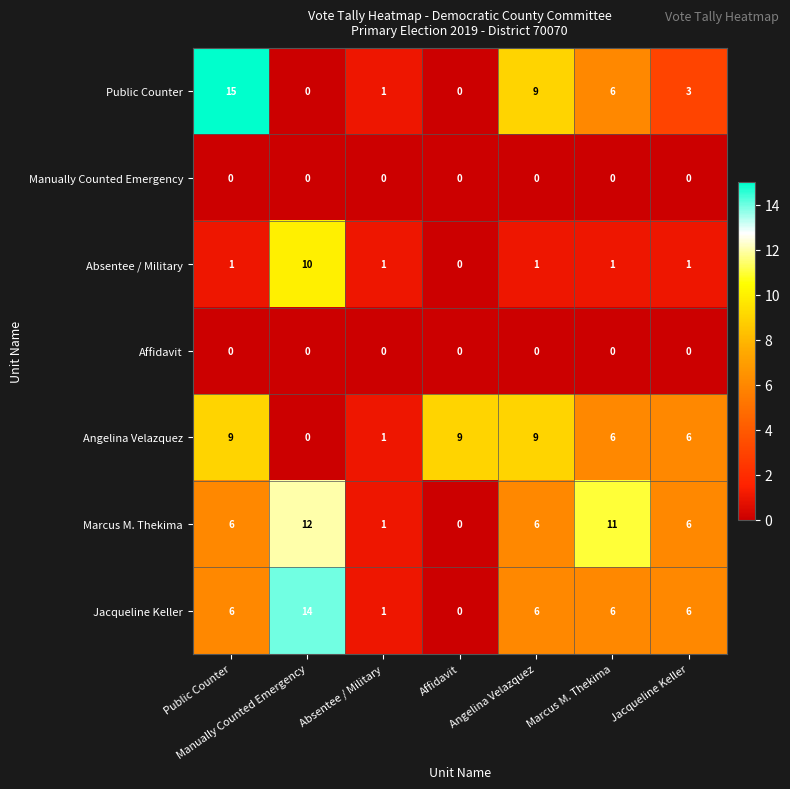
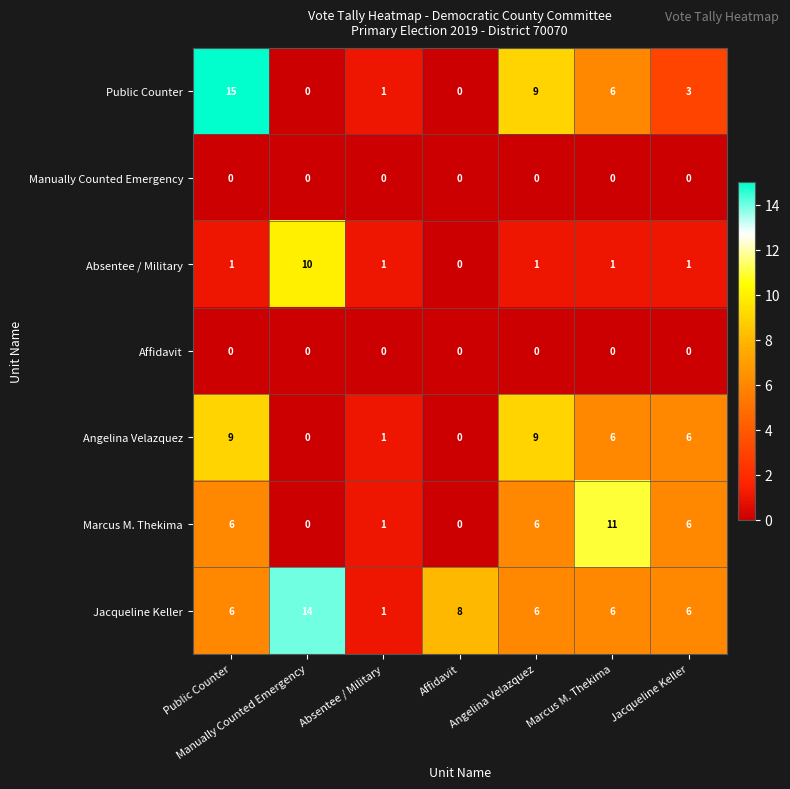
  {
    "Public Counter": {
      "Public Counter": 15,
      "Manually Counted Emergency": 0,
      "Absentee / Military": 1,
      "Affidavit": 0,
      "Angelina Velazquez": 9,
      "Marcus M. Thekima": 6,
      "Jacqueline Keller": 3
    },
    "Manually Counted Emergency": {
      "Public Counter": 0,
      "Manually Counted Emergency": 0,
      "Absentee / Military": 0,
      "Affidavit": 0,
      "Angelina Velazquez": 0,
      "Marcus M. Thekima": 0,
      "Jacqueline Keller": 0
    },
    "Absentee / Military": {
      "Public Counter": 1,
      "Manually Counted Emergency": 10,
      "Absentee / Military": 1,
      "Affidavit": 0,
      "Angelina Velazquez": 1,
      "Marcus M. Thekima": 1,
      "Jacqueline Keller": 1
    },
    "Affidavit": {
      "Public Counter": 0,
      "Manually Counted Emergency": 0,
      "Absentee / Military": 0,
      "Affidavit": 0,
      "Angelina Velazquez": 0,
      "Marcus M. Thekima": 0,
      "Jacqueline Keller": 0
    },
    "Angelina Velazquez": {
      "Public Counter": 9,
      "Manually Counted Emergency": 0,
      "Absentee / Military": 1,
-     "Affidavit": 9,
+     "Affidavit": 0,
      "Angelina Velazquez": 9,
      "Marcus M. Thekima": 6,
      "Jacqueline Keller": 6
    },
    "Marcus M. Thekima": {
      "Public Counter": 6,
-     "Manually Counted Emergency": 12,
+     "Manually Counted Emergency": 0,
      "Absentee / Military": 1,
      "Affidavit": 0,
      "Angelina Velazquez": 6,
      "Marcus M. Thekima": 11,
      "Jacqueline Keller": 6
    },
    "Jacqueline Keller": {
      "Public Counter": 6,
      "Manually Counted Emergency": 14,
      "Absentee / Military": 1,
-     "Affidavit": 0,
+     "Affidavit": 8,
      "Angelina Velazquez": 6,
      "Marcus M. Thekima": 6,
      "Jacqueline Keller": 6
    }
  }
